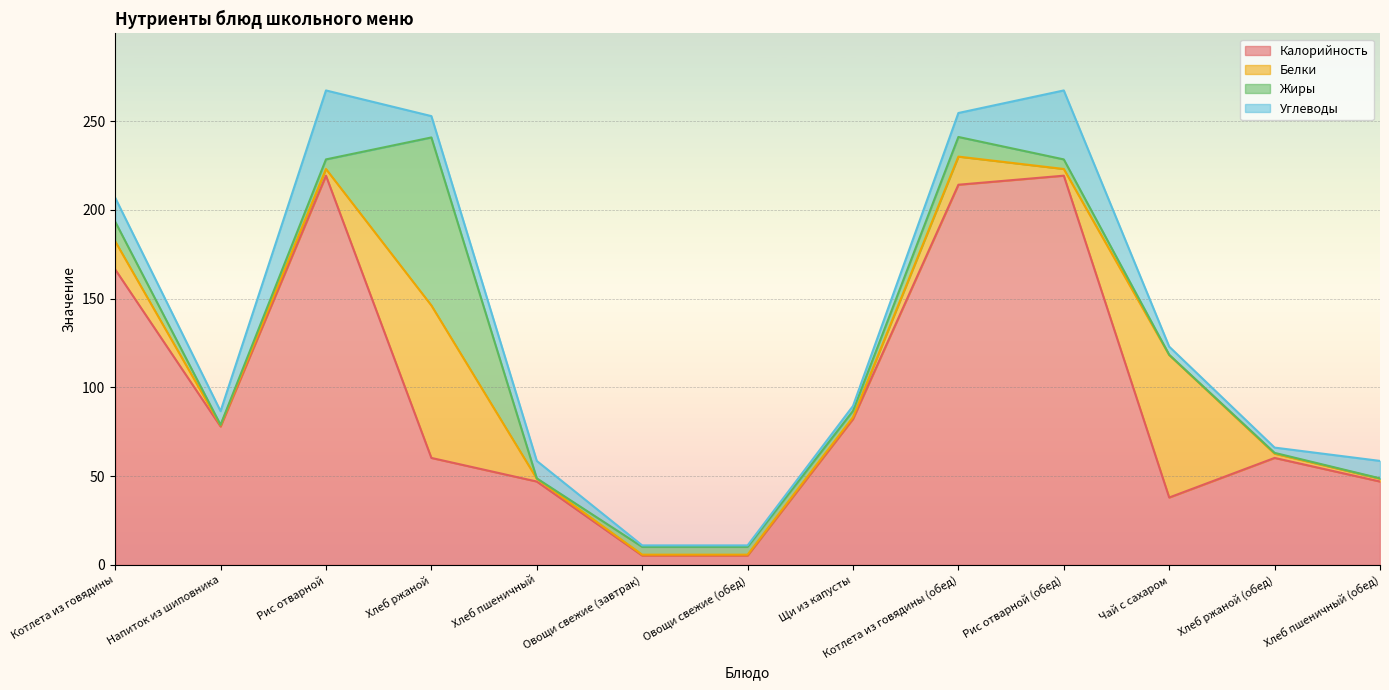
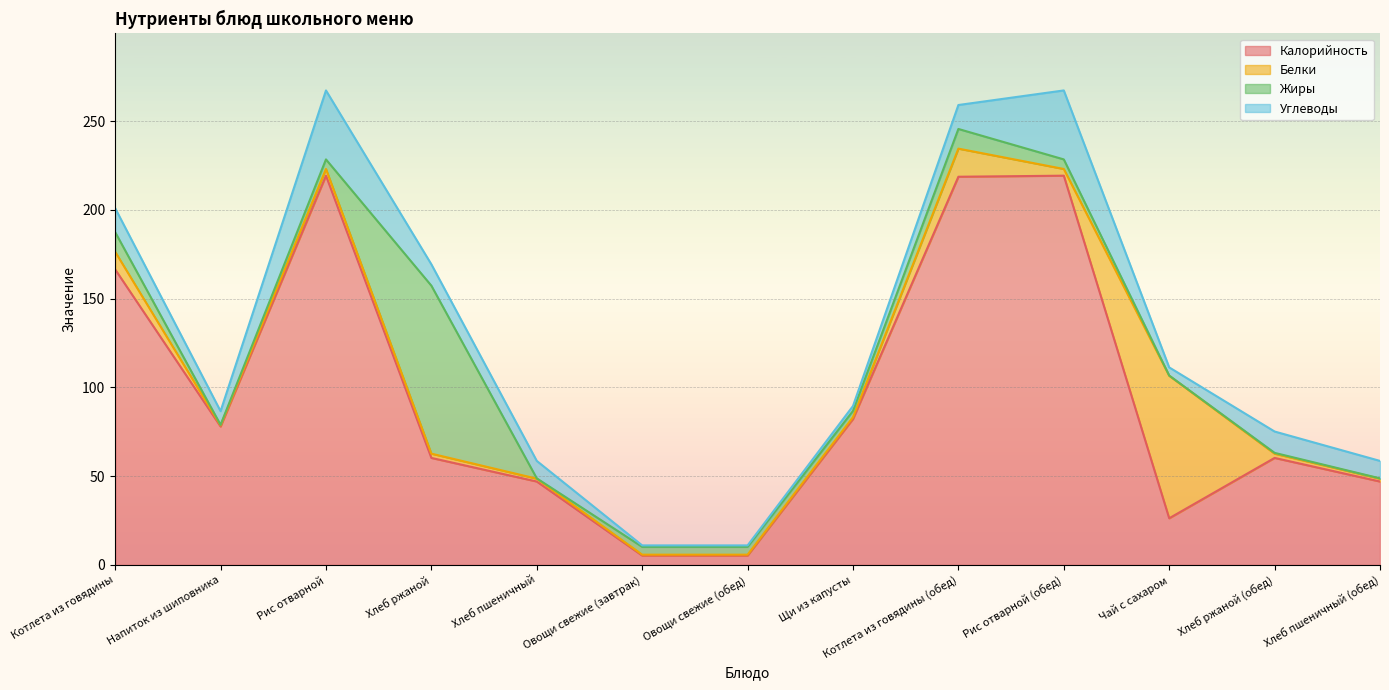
  {
    "Калорийность": {
      "Котлета из говядины": 167,
      "Рис отварной": 219,
      "Хлеб ржаной": 60,
      "Хлеб пшеничный": 47,
-     "Котлета из говядины (обед)": 214,
+     "Котлета из говядины (обед)": 219,
      "Рис отварной (обед)": 219,
-     "Чай с сахаром": 38,
+     "Чай с сахаром": 26,
      "Хлеб ржаной (обед)": 60,
      "Хлеб пшеничный (обед)": 47
    },
    "Белки": {
-     "Котлета из говядины": 16,
+     "Котлета из говядины": 10,
      "Рис отварной": 4,
-     "Хлеб ржаной": 86,
+     "Хлеб ржаной": 2,
      "Котлета из говядины (обед)": 16,
      "Рис отварной (обед)": 4
    },
    "Жиры": {
      "Котлета из говядины": 11,
      "Рис отварной": 5,
      "Хлеб ржаной": 95,
      "Щи из капусты": 4,
      "Котлета из говядины (обед)": 11,
      "Рис отварной (обед)": 5
    },
    "Углеводы": {
      "Котлета из говядины": 14,
      "Напиток из шиповника": 8,
      "Рис отварной": 39,
      "Хлеб ржаной": 12,
      "Хлеб пшеничный": 10,
      "Щи из капусты": 3,
      "Котлета из говядины (обед)": 14,
      "Рис отварной (обед)": 39,
      "Чай с сахаром": 5,
-     "Хлеб ржаной (обед)": 3,
+     "Хлеб ржаной (обед)": 12,
      "Хлеб пшеничный (обед)": 10
    }
  }
